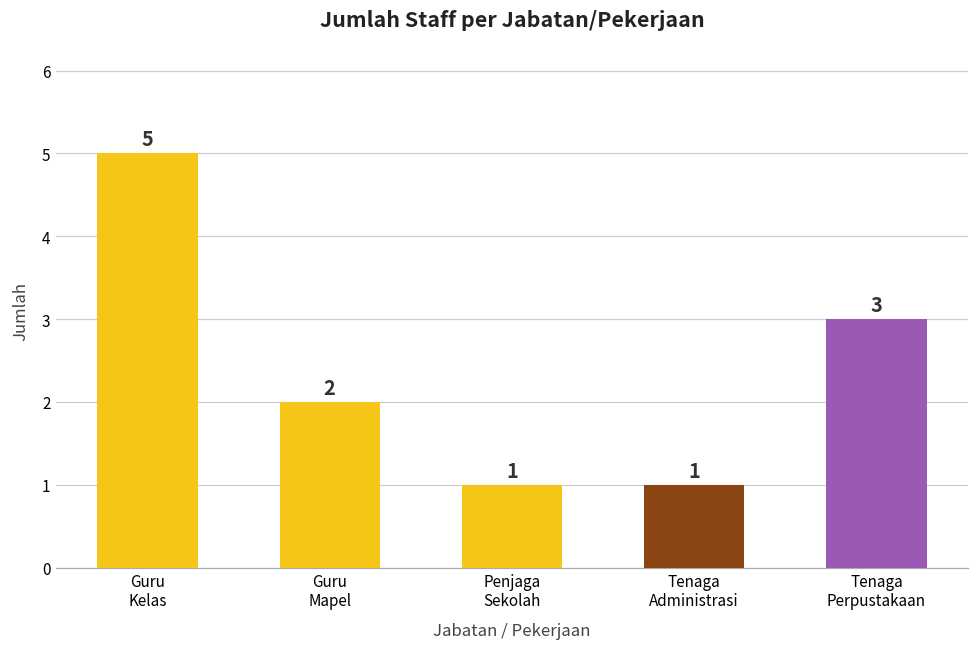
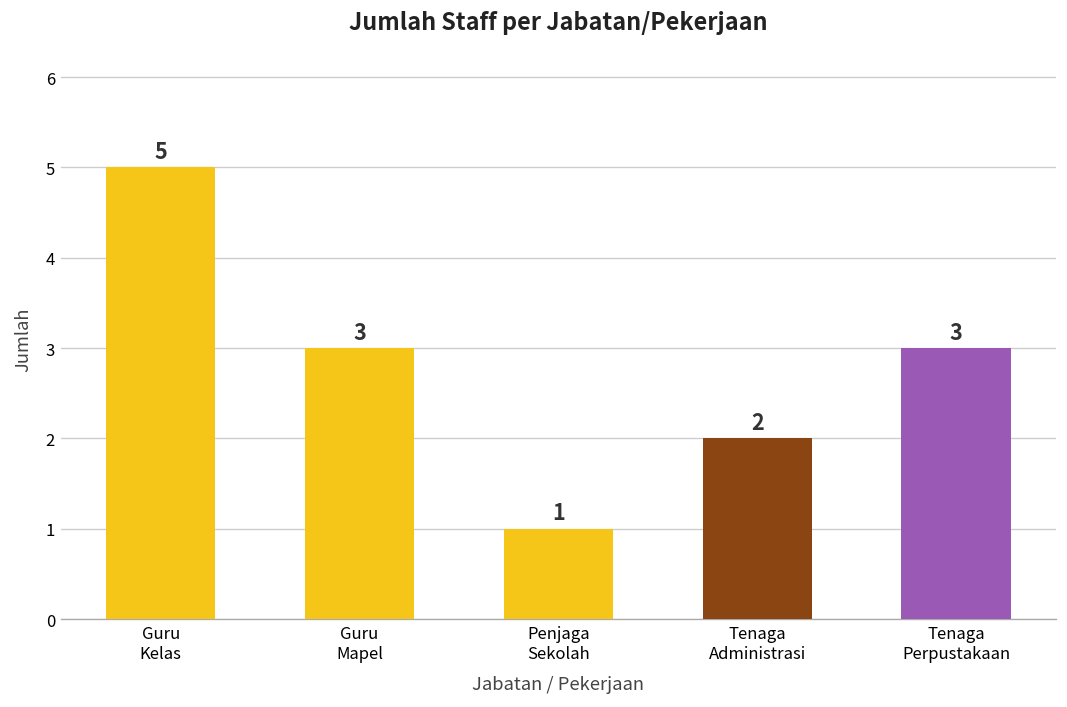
  {
    "Guru Kelas": 5,
-   "Guru Mapel": 2,
+   "Guru Mapel": 3,
    "Penjaga Sekolah": 1,
-   "Tenaga Administrasi": 1,
+   "Tenaga Administrasi": 2,
    "Tenaga Perpustakaan": 3
  }
